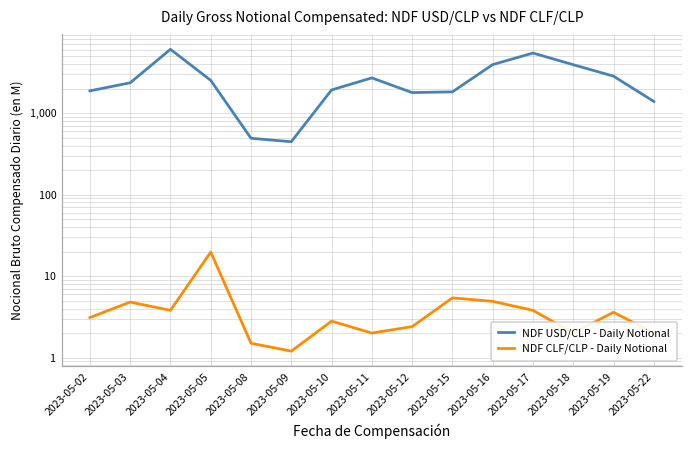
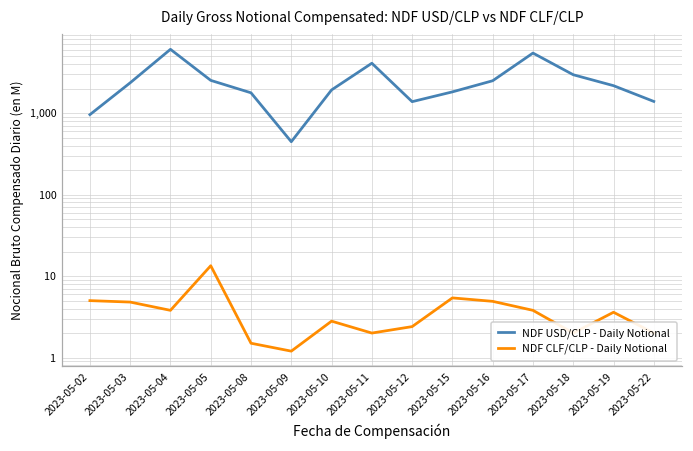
  {
    "NDF USD/CLP - Daily Notional": {
-     "2023-05-02": "1,900",
+     "2023-05-02": "1,000",
      "2023-05-03": "2,400",
      "2023-05-04": "6,000",
      "2023-05-05": "2,500",
-     "2023-05-08": "500",
+     "2023-05-08": "1,800",
      "2023-05-09": "400",
      "2023-05-10": "1,900",
-     "2023-05-11": "2,700",
-     "2023-05-12": "1,800",
+     "2023-05-11": "4,000",
+     "2023-05-12": "1,400",
      "2023-05-15": "1,800",
-     "2023-05-16": "4,000",
+     "2023-05-16": "2,500",
      "2023-05-17": "5,000",
-     "2023-05-18": "4,000",
-     "2023-05-19": "2,800",
+     "2023-05-18": "3,000",
+     "2023-05-19": "2,200",
      "2023-05-22": "1,400"
    },
    "NDF CLF/CLP - Daily Notional": {
-     "2023-05-02": "3.1",
+     "2023-05-02": "5",
      "2023-05-03": "5",
      "2023-05-04": "4",
-     "2023-05-05": "20",
+     "2023-05-05": "13",
      "2023-05-08": "1.5",
      "2023-05-09": "1.2",
      "2023-05-10": "2.8",
      "2023-05-11": "2.0",
      "2023-05-12": "2.4",
      "2023-05-15": "5",
      "2023-05-16": "5",
      "2023-05-17": "4",
      "2023-05-19": "4"
    }
  }
